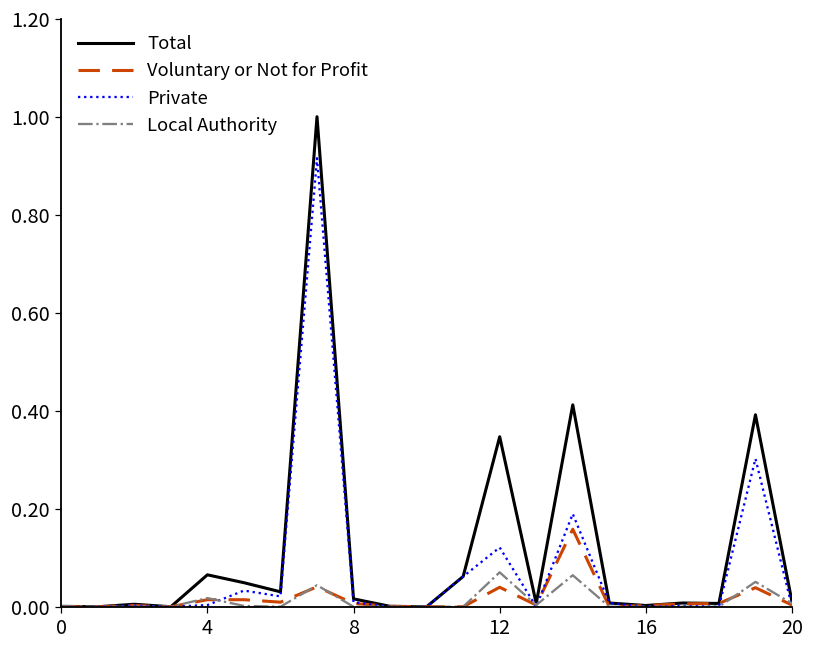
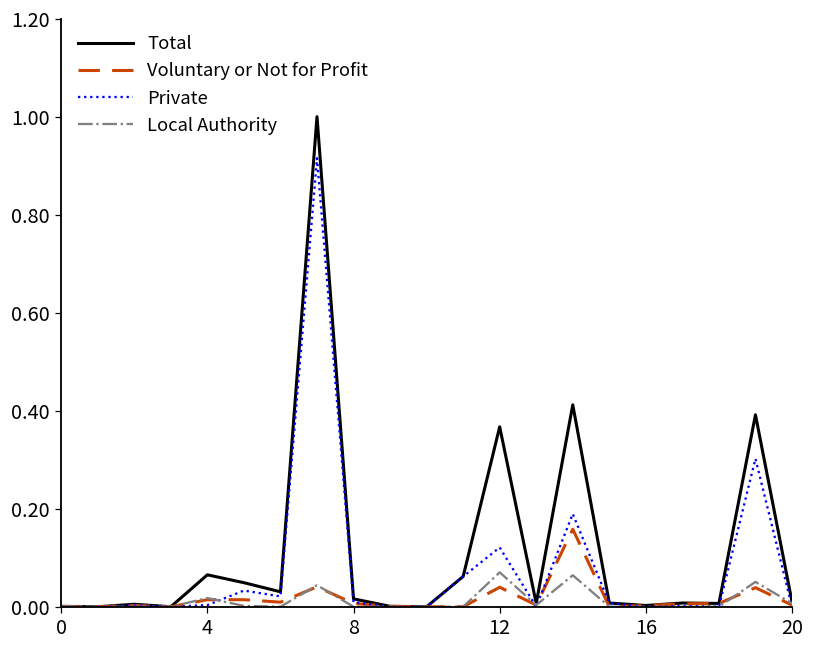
  {
    "Total": {
      "4": 0.07,
      "8": 0.02,
-     "12": 0.35
+     "12": 0.37
    },
    "Voluntary or Not for Profit": {
      "12": 0.04
    },
    "Private": {
      "4": 0.00,
      "12": 0.12
    },
    "Local Authority": {
      "8": 0.00,
      "12": 0.07
    }
  }
